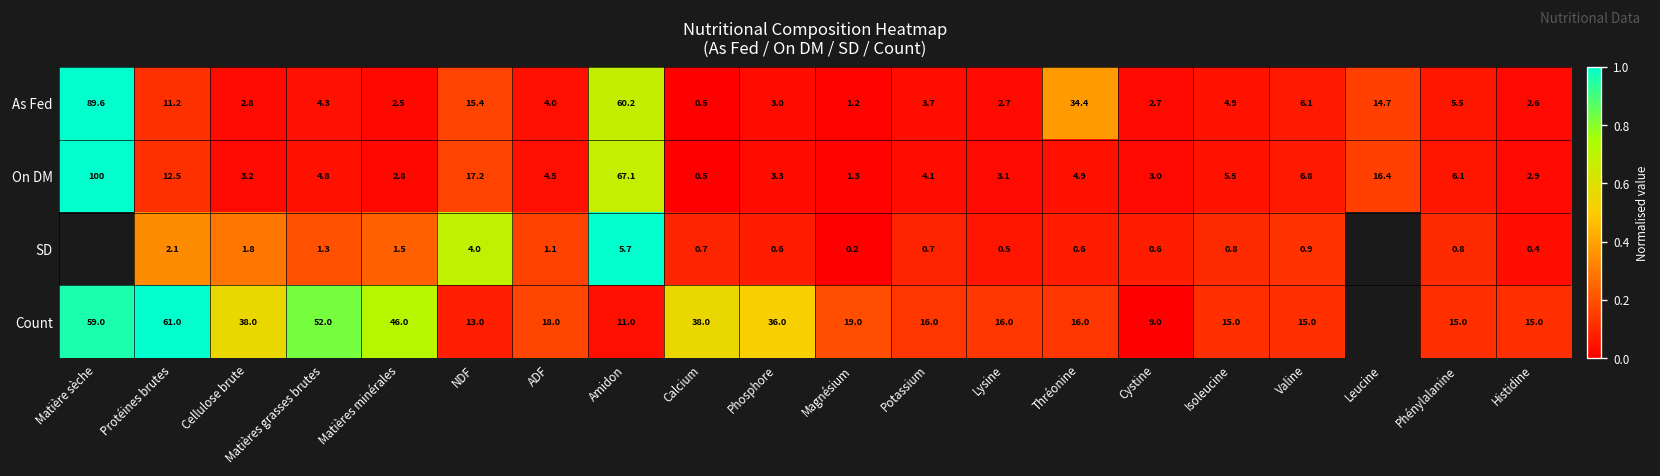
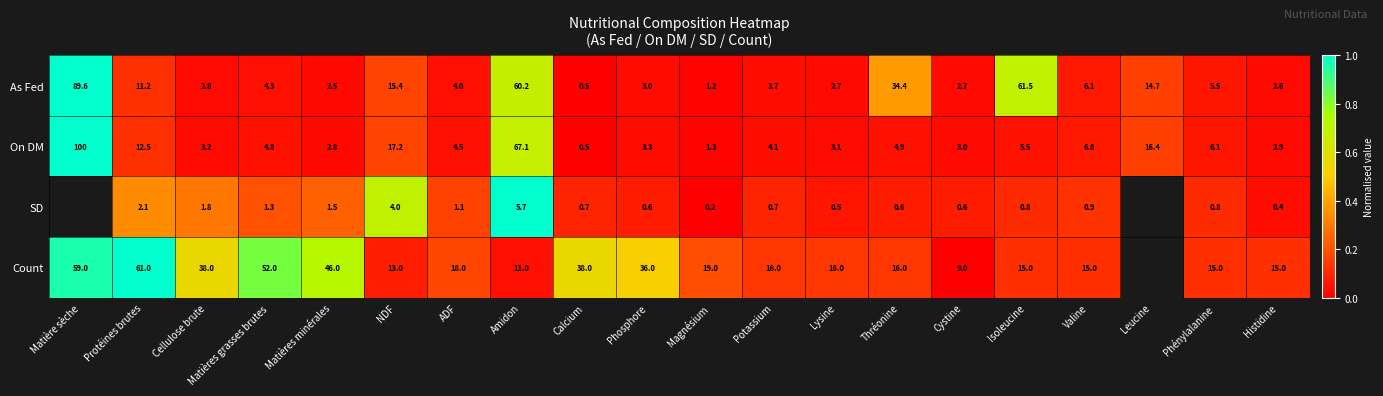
  {
    "As Fed": {
      "Matière sèche": 89.6,
      "Protéines brutes": 11.2,
      "Cellulose brute": 2.8,
      "Matières grasses brutes": 4.3,
      "Matières minérales": 2.5,
      "NDF": 15.4,
      "ADF": 4.0,
      "Amidon": 60.2,
      "Calcium": 0.5,
      "Phosphore": 3.0,
      "Magnésium": 1.2,
      "Potassium": 3.7,
      "Lysine": 2.7,
      "Thréonine": 34.4,
      "Cystine": 2.7,
-     "Isoleucine": 4.9,
+     "Isoleucine": 61.5,
      "Valine": 6.1,
      "Leucine": 14.7,
      "Phénylalanine": 5.5,
      "Histidine": 2.6
    },
    "On DM": {
      "Matière sèche": 100,
      "Protéines brutes": 12.5,
      "Cellulose brute": 3.2,
      "Matières grasses brutes": 4.8,
      "Matières minérales": 2.8,
      "NDF": 17.2,
      "ADF": 4.5,
      "Amidon": 67.1,
      "Calcium": 0.5,
      "Phosphore": 3.3,
      "Magnésium": 1.3,
      "Potassium": 4.1,
      "Lysine": 3.1,
      "Thréonine": 4.9,
      "Cystine": 3.0,
      "Isoleucine": 5.5,
      "Valine": 6.8,
      "Leucine": 16.4,
      "Phénylalanine": 6.1,
      "Histidine": 2.9
    },
    "SD": {
      "Protéines brutes": 2.1,
      "Cellulose brute": 1.8,
      "Matières grasses brutes": 1.3,
      "Matières minérales": 1.5,
      "NDF": 4.0,
      "ADF": 1.1,
      "Amidon": 5.7,
      "Calcium": 0.7,
      "Phosphore": 0.6,
      "Magnésium": 0.2,
      "Potassium": 0.7,
      "Lysine": 0.5,
      "Thréonine": 0.6,
      "Cystine": 0.6,
      "Isoleucine": 0.8,
      "Valine": 0.9,
      "Phénylalanine": 0.8,
      "Histidine": 0.4
    },
    "Count": {
      "Matière sèche": 59.0,
      "Protéines brutes": 61.0,
      "Cellulose brute": 38.0,
      "Matières grasses brutes": 52.0,
      "Matières minérales": 46.0,
      "NDF": 13.0,
      "ADF": 18.0,
      "Amidon": 11.0,
      "Calcium": 38.0,
      "Phosphore": 36.0,
      "Magnésium": 19.0,
      "Potassium": 16.0,
      "Lysine": 16.0,
      "Thréonine": 16.0,
      "Cystine": 9.0,
      "Isoleucine": 15.0,
      "Valine": 15.0,
      "Phénylalanine": 15.0,
      "Histidine": 15.0
    }
  }
